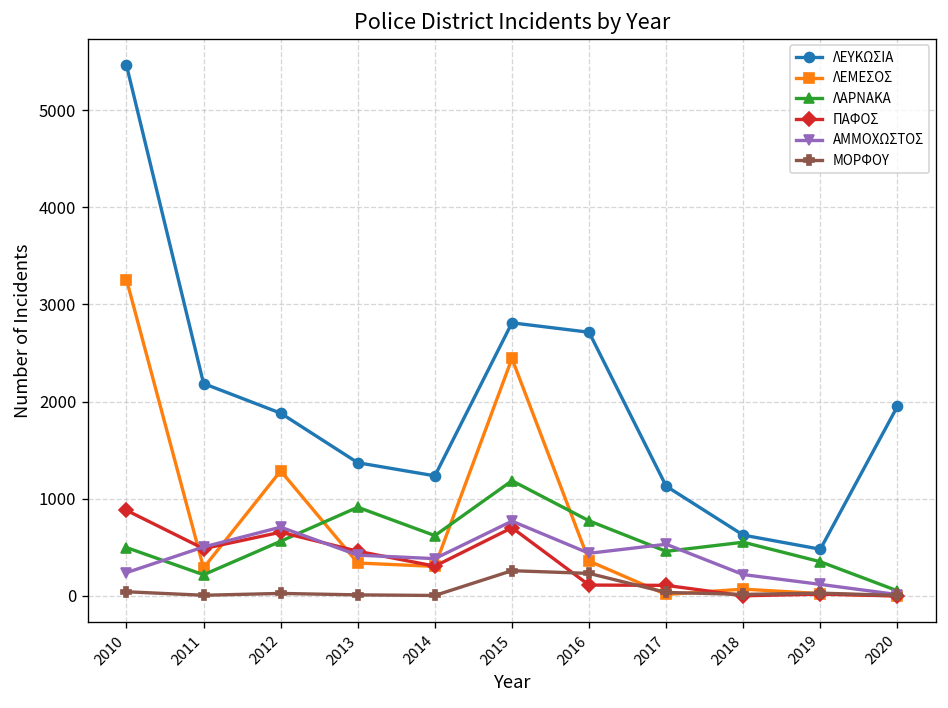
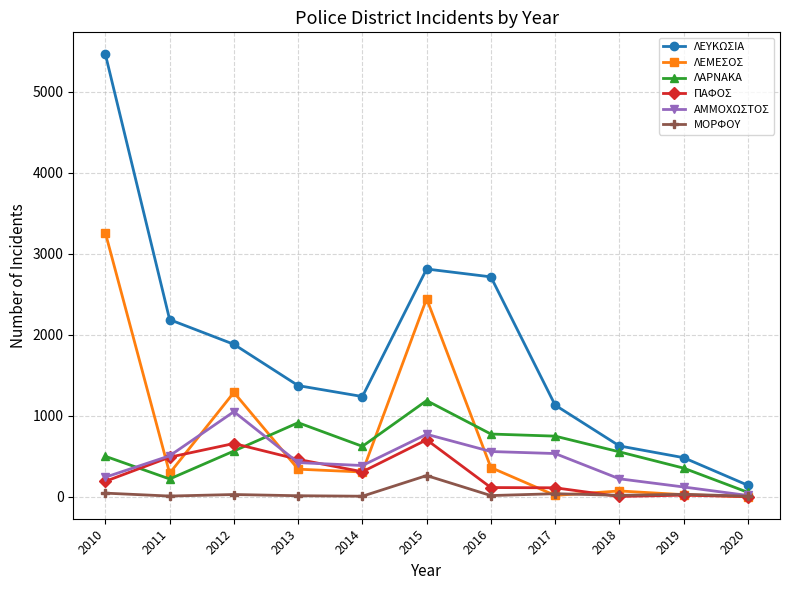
  {
    "ΛΕΥΚΩΣΙΑ": {
      "2010": 5500,
      "2011": 2200,
      "2012": 1900,
      "2013": 1400,
      "2014": 1200,
      "2015": 2800,
      "2016": 2700,
      "2017": 1100,
      "2018": 600,
      "2019": 500,
-     "2020": 2000
+     "2020": 100
    },
    "ΛΕΜΕΣΟΣ": {
      "2010": 3300,
      "2011": 300,
      "2012": 1300,
      "2013": 300,
      "2015": 2400,
      "2016": 400,
      "2018": 100
    },
    "ΛΑΡΝΑΚΑ": {
      "2010": 500,
      "2011": 200,
      "2012": 600,
      "2013": 900,
      "2014": 600,
      "2015": 1200,
      "2016": 800,
-     "2017": 500,
+     "2017": 700,
      "2018": 600,
      "2019": 400,
      "2020": 100
    },
    "ΠΑΦΟΣ": {
-     "2010": 900,
+     "2010": 200,
      "2012": 700,
      "2013": 500,
      "2015": 700,
      "2016": 100,
      "2017": 100
    },
    "ΑΜΜΟΧΩΣΤΟΣ": {
      "2010": 200,
-     "2012": 700,
+     "2012": 1000,
      "2013": 400,
      "2014": 400,
      "2015": 800,
-     "2016": 400,
+     "2016": 600,
      "2017": 500,
      "2018": 200,
      "2019": 100
    },
    "ΜΟΡΦΟΥ": {
      "2010": 0,
      "2011": 0,
      "2012": 0,
      "2013": 0,
      "2014": 0,
      "2015": 300,
-     "2016": 200
+     "2016": 0
    }
  }
